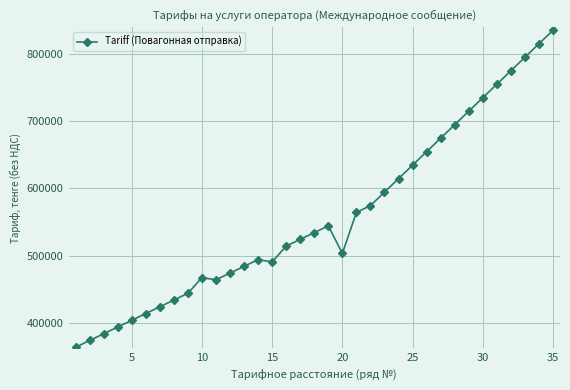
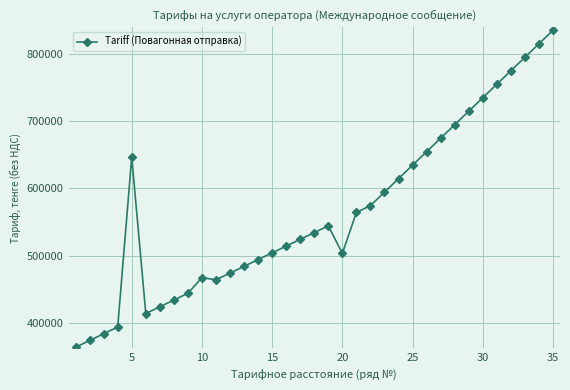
  {
-   "5": 400000,
+   "5": 650000,
    "10": 470000,
-   "15": 490000,
+   "15": 500000,
    "20": 500000,
    "25": 630000,
    "30": 730000,
    "35": 830000
  }
